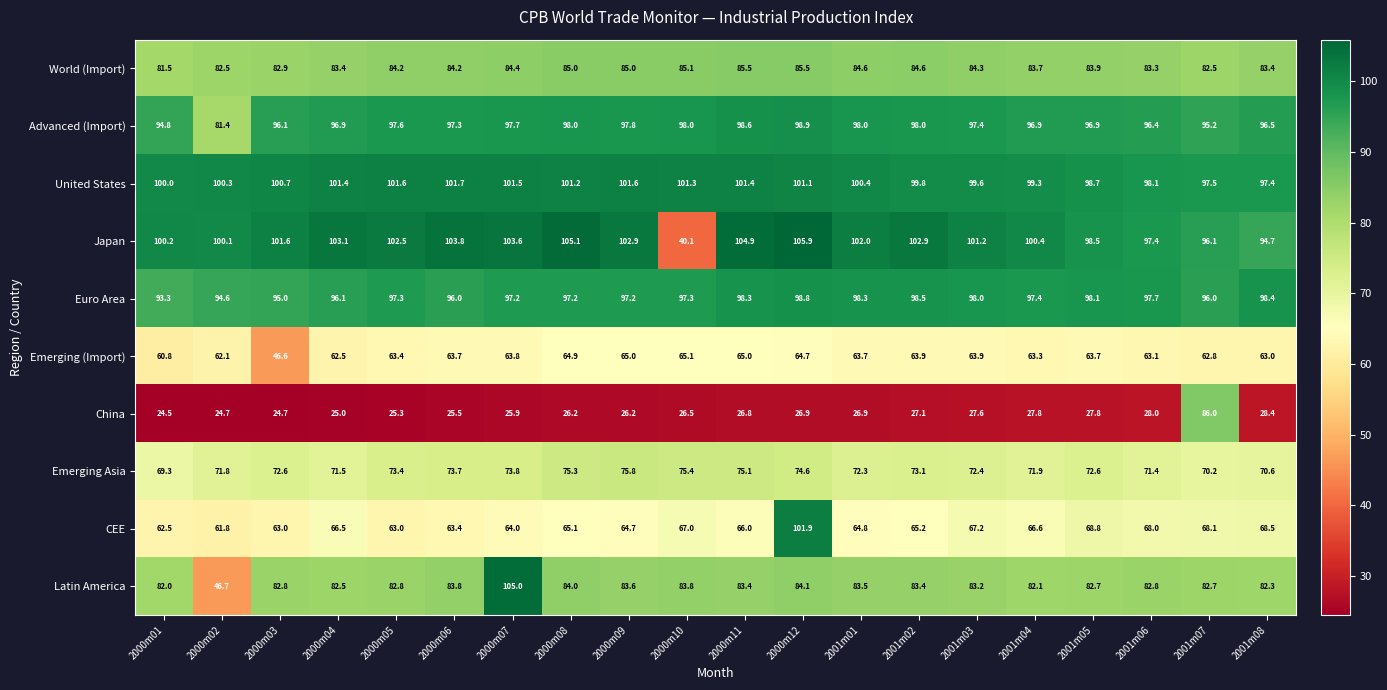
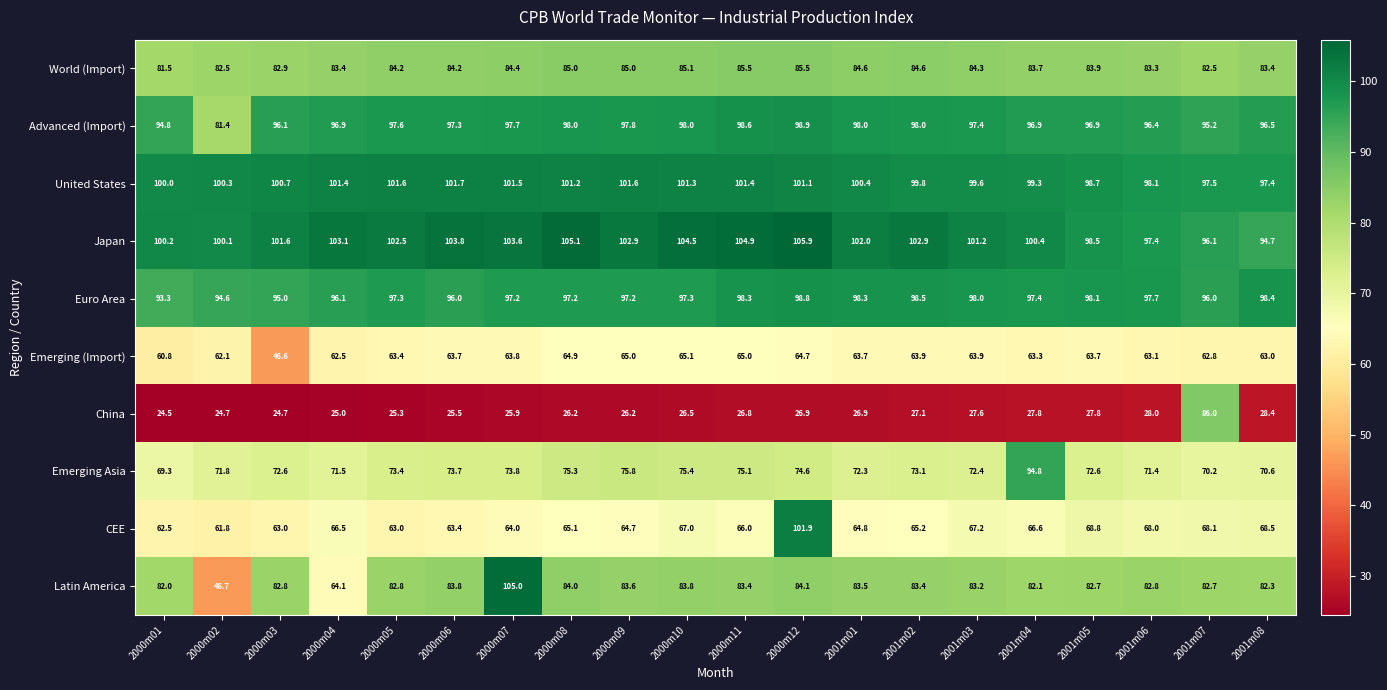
  {
    "World (Import)": {
      "2000m01": 81.5,
      "2000m02": 82.5,
      "2000m03": 82.9,
      "2000m04": 83.4,
      "2000m05": 84.2,
      "2000m06": 84.2,
      "2000m07": 84.4,
      "2000m08": 85.0,
      "2000m09": 85.0,
      "2000m10": 85.1,
      "2000m11": 85.5,
      "2000m12": 85.5,
      "2001m01": 84.6,
      "2001m02": 84.6,
      "2001m03": 84.3,
      "2001m04": 83.7,
      "2001m05": 83.9,
      "2001m06": 83.3,
      "2001m07": 82.5,
      "2001m08": 83.4
    },
    "Advanced (Import)": {
      "2000m01": 94.8,
      "2000m02": 81.4,
      "2000m03": 96.1,
      "2000m04": 96.9,
      "2000m05": 97.6,
      "2000m06": 97.3,
      "2000m07": 97.7,
      "2000m08": 98.0,
      "2000m09": 97.8,
      "2000m10": 98.0,
      "2000m11": 98.6,
      "2000m12": 98.9,
      "2001m01": 98.0,
      "2001m02": 98.0,
      "2001m03": 97.4,
      "2001m04": 96.9,
      "2001m05": 96.9,
      "2001m06": 96.4,
      "2001m07": 95.2,
      "2001m08": 96.5
    },
    "United States": {
      "2000m01": 100.0,
      "2000m02": 100.3,
      "2000m03": 100.7,
      "2000m04": 101.4,
      "2000m05": 101.6,
      "2000m06": 101.7,
      "2000m07": 101.5,
      "2000m08": 101.2,
      "2000m09": 101.6,
      "2000m10": 101.3,
      "2000m11": 101.4,
      "2000m12": 101.1,
      "2001m01": 100.4,
      "2001m02": 99.8,
      "2001m03": 99.6,
      "2001m04": 99.3,
      "2001m05": 98.7,
      "2001m06": 98.1,
      "2001m07": 97.5,
      "2001m08": 97.4
    },
    "Japan": {
      "2000m01": 100.2,
      "2000m02": 100.1,
      "2000m03": 101.6,
      "2000m04": 103.1,
      "2000m05": 102.5,
      "2000m06": 103.8,
      "2000m07": 103.6,
      "2000m08": 105.1,
      "2000m09": 102.9,
-     "2000m10": 40.1,
+     "2000m10": 104.5,
      "2000m11": 104.9,
      "2000m12": 105.9,
      "2001m01": 102.0,
      "2001m02": 102.9,
      "2001m03": 101.2,
      "2001m04": 100.4,
      "2001m05": 98.5,
      "2001m06": 97.4,
      "2001m07": 96.1,
      "2001m08": 94.7
    },
    "Euro Area": {
      "2000m01": 93.3,
      "2000m02": 94.6,
      "2000m03": 95.0,
      "2000m04": 96.1,
      "2000m05": 97.3,
      "2000m06": 96.0,
      "2000m07": 97.2,
      "2000m08": 97.2,
      "2000m09": 97.2,
      "2000m10": 97.3,
      "2000m11": 98.3,
      "2000m12": 98.8,
      "2001m01": 98.3,
      "2001m02": 98.5,
      "2001m03": 98.0,
      "2001m04": 97.4,
      "2001m05": 98.1,
      "2001m06": 97.7,
      "2001m07": 96.0,
      "2001m08": 98.4
    },
    "Emerging (Import)": {
      "2000m01": 60.8,
      "2000m02": 62.1,
      "2000m03": 46.6,
      "2000m04": 62.5,
      "2000m05": 63.4,
      "2000m06": 63.7,
      "2000m07": 63.8,
      "2000m08": 64.9,
      "2000m09": 65.0,
      "2000m10": 65.1,
      "2000m11": 65.0,
      "2000m12": 64.7,
      "2001m01": 63.7,
      "2001m02": 63.9,
      "2001m03": 63.9,
      "2001m04": 63.3,
      "2001m05": 63.7,
      "2001m06": 63.1,
      "2001m07": 62.8,
      "2001m08": 63.0
    },
    "China": {
      "2000m01": 24.5,
      "2000m02": 24.7,
      "2000m03": 24.7,
      "2000m04": 25.0,
      "2000m05": 25.3,
      "2000m06": 25.5,
      "2000m07": 25.9,
      "2000m08": 26.2,
      "2000m09": 26.2,
      "2000m10": 26.5,
      "2000m11": 26.8,
      "2000m12": 26.9,
      "2001m01": 26.9,
      "2001m02": 27.1,
      "2001m03": 27.6,
      "2001m04": 27.8,
      "2001m05": 27.8,
      "2001m06": 28.0,
      "2001m07": 86.0,
      "2001m08": 28.4
    },
    "Emerging Asia": {
      "2000m01": 69.3,
      "2000m02": 71.8,
      "2000m03": 72.6,
      "2000m04": 71.5,
      "2000m05": 73.4,
      "2000m06": 73.7,
      "2000m07": 73.8,
      "2000m08": 75.3,
      "2000m09": 75.8,
      "2000m10": 75.4,
      "2000m11": 75.1,
      "2000m12": 74.6,
      "2001m01": 72.3,
      "2001m02": 73.1,
      "2001m03": 72.4,
-     "2001m04": 71.9,
+     "2001m04": 94.8,
      "2001m05": 72.6,
      "2001m06": 71.4,
      "2001m07": 70.2,
      "2001m08": 70.6
    },
    "CEE": {
      "2000m01": 62.5,
      "2000m02": 61.8,
      "2000m03": 63.0,
      "2000m04": 66.5,
      "2000m05": 63.0,
      "2000m06": 63.4,
      "2000m07": 64.0,
      "2000m08": 65.1,
      "2000m09": 64.7,
      "2000m10": 67.0,
      "2000m11": 66.0,
      "2000m12": 101.9,
      "2001m01": 64.8,
      "2001m02": 65.2,
      "2001m03": 67.2,
      "2001m04": 66.6,
      "2001m05": 68.8,
      "2001m06": 68.0,
      "2001m07": 68.1,
      "2001m08": 68.5
    },
    "Latin America": {
      "2000m01": 82.0,
      "2000m02": 46.7,
      "2000m03": 82.8,
-     "2000m04": 82.5,
+     "2000m04": 64.1,
      "2000m05": 82.8,
      "2000m06": 83.8,
      "2000m07": 105.0,
      "2000m08": 84.0,
      "2000m09": 83.6,
      "2000m10": 83.8,
      "2000m11": 83.4,
      "2000m12": 84.1,
      "2001m01": 83.5,
      "2001m02": 83.4,
      "2001m03": 83.2,
      "2001m04": 82.1,
      "2001m05": 82.7,
      "2001m06": 82.8,
      "2001m07": 82.7,
      "2001m08": 82.3
    }
  }
